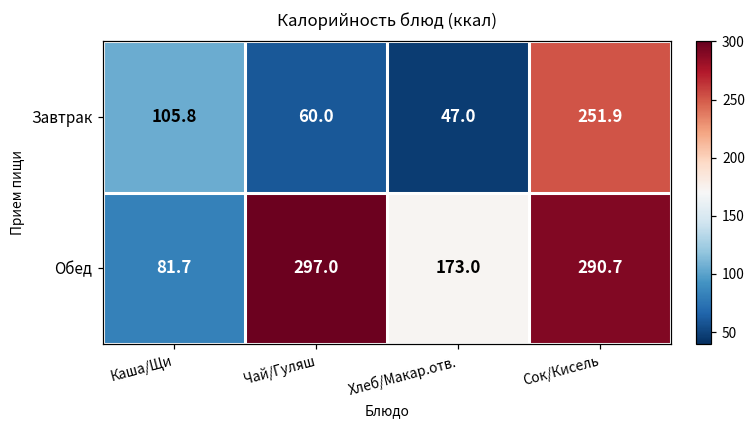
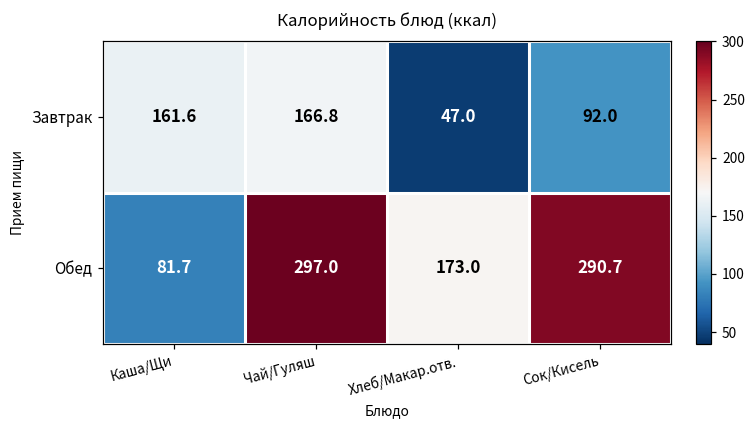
  {
    "Завтрак": {
-     "Каша/Щи": 105.8,
-     "Чай/Гуляш": 60.0,
+     "Каша/Щи": 161.6,
+     "Чай/Гуляш": 166.8,
      "Хлеб/Макар.отв.": 47.0,
-     "Сок/Кисель": 251.9
+     "Сок/Кисель": 92.0
    },
    "Обед": {
      "Каша/Щи": 81.7,
      "Чай/Гуляш": 297.0,
      "Хлеб/Макар.отв.": 173.0,
      "Сок/Кисель": 290.7
    }
  }
